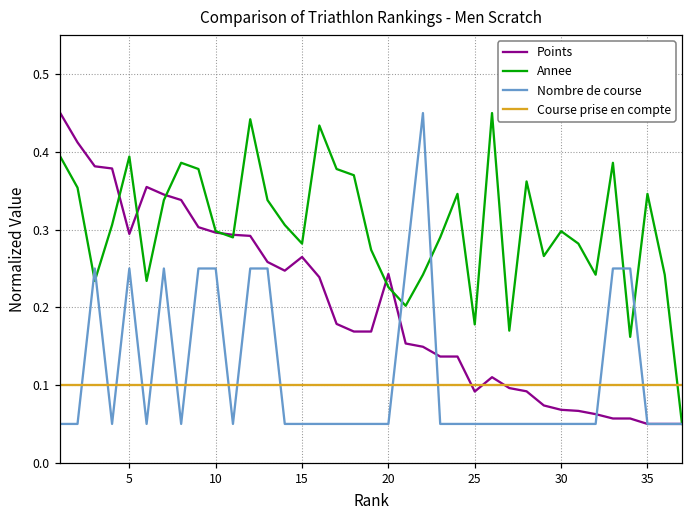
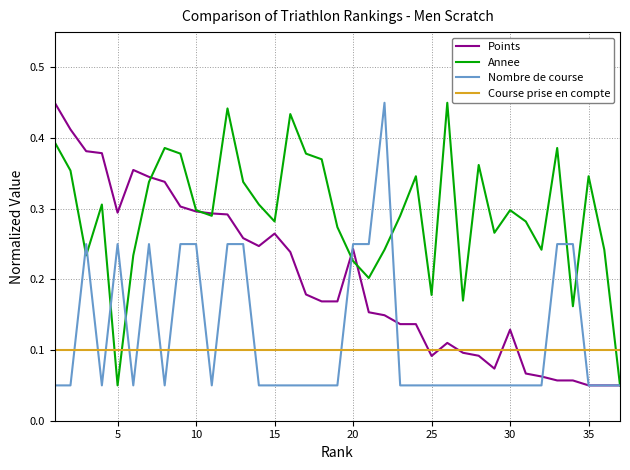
  {
    "Points": {
      "5": 0.29,
      "15": 0.26,
      "20": 0.24,
      "25": 0.09,
-     "30": 0.07
+     "30": 0.13
    },
    "Annee": {
-     "5": 0.39,
+     "5": 0.05,
      "15": 0.28,
      "20": 0.23,
      "25": 0.18,
      "30": 0.30,
      "35": 0.35
    },
    "Nombre de course": {
      "5": 0.25,
      "10": 0.25,
      "15": 0.05,
-     "20": 0.05,
+     "20": 0.25,
      "25": 0.05,
      "30": 0.05
    },
    "Course prise en compte": {
      "5": 0.10,
      "10": 0.10,
      "15": 0.10,
      "20": 0.10,
      "25": 0.10,
      "30": 0.10,
      "35": 0.10
    }
  }
